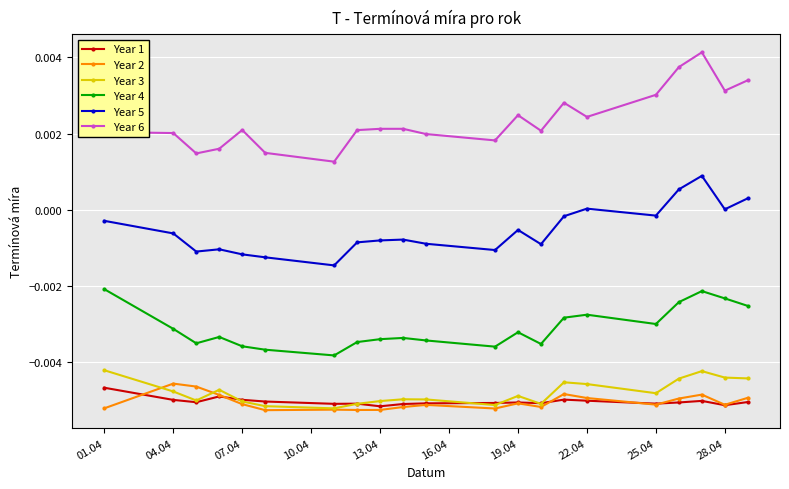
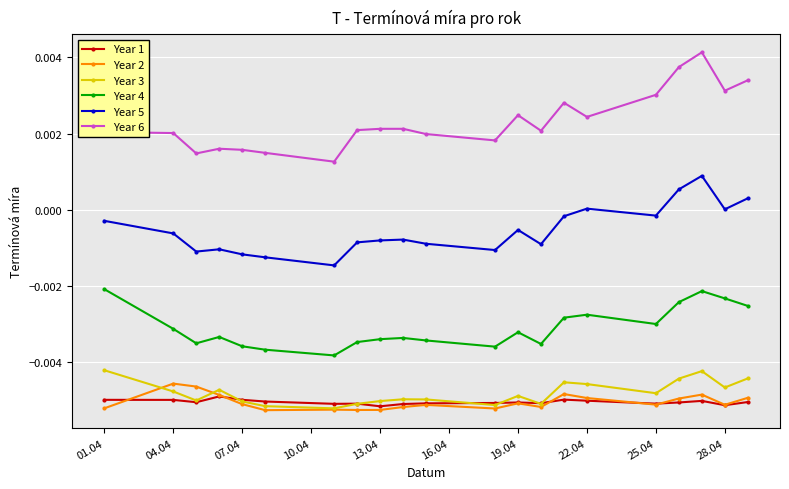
  {
    "Year 1": {
-     "01.04": -0.0047,
+     "01.04": -0.0050,
      "04.04": -0.0050,
      "13.04": -0.0052,
      "22.04": -0.0050
    },
    "Year 2": {
      "01.04": -0.0052,
      "04.04": -0.0046,
      "07.04": -0.0051,
      "13.04": -0.0053,
      "22.04": -0.0050
    },
    "Year 3": {
      "01.04": -0.0042,
      "04.04": -0.0048,
      "13.04": -0.0050,
      "19.04": -0.0049,
      "22.04": -0.0046,
      "25.04": -0.0048,
-     "28.04": -0.0044
+     "28.04": -0.0047
    },
    "Year 4": {
      "01.04": -0.0021,
      "04.04": -0.0031,
      "07.04": -0.0036,
      "13.04": -0.0034,
      "19.04": -0.0032,
      "22.04": -0.0028,
      "25.04": -0.0030,
      "28.04": -0.0023
    },
    "Year 5": {
      "01.04": -0.0003,
      "04.04": -0.0006,
      "07.04": -0.0012,
      "13.04": -0.0008,
      "19.04": -0.0005,
      "22.04": 0.0000,
      "25.04": -0.0002,
      "28.04": 0.0000
    },
    "Year 6": {
      "04.04": 0.0020,
-     "07.04": 0.0021,
+     "07.04": 0.0016,
      "13.04": 0.0021,
      "19.04": 0.0025,
      "22.04": 0.0024,
      "25.04": 0.0030,
      "28.04": 0.0031
    }
  }
